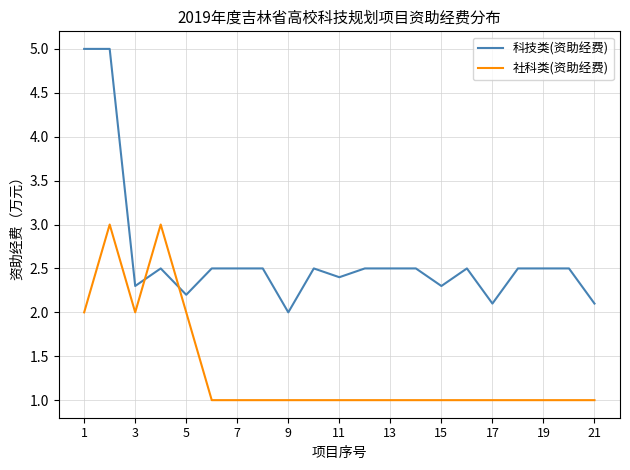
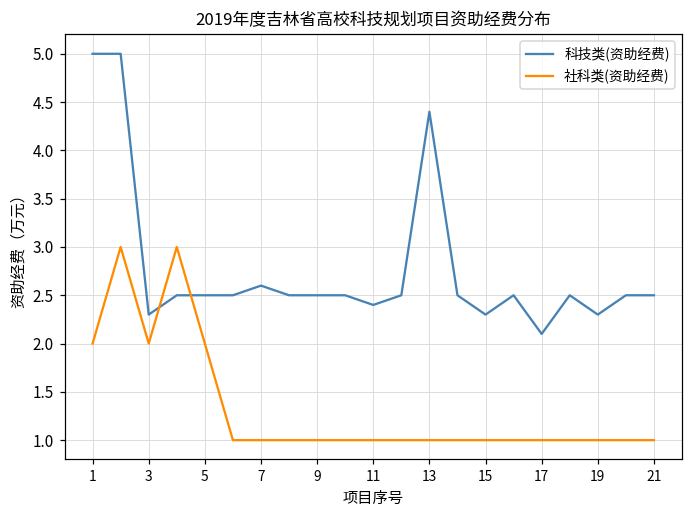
  {
    "科技类(资助经费)": {
      "1": 5.0,
      "3": 2.3,
-     "5": 2.2,
-     "7": 2.5,
-     "9": 2.0,
+     "5": 2.5,
+     "7": 2.6,
+     "9": 2.5,
      "11": 2.4,
-     "13": 2.5,
+     "13": 4.4,
      "15": 2.3,
      "17": 2.1,
-     "19": 2.5,
-     "21": 2.1
+     "19": 2.3,
+     "21": 2.5
    },
    "社科类(资助经费)": {
      "1": 2.0,
      "3": 2.0,
      "5": 2.0,
      "7": 1.0,
      "9": 1.0,
      "11": 1.0,
      "13": 1.0,
      "15": 1.0,
      "17": 1.0,
      "19": 1.0,
      "21": 1.0
    }
  }
